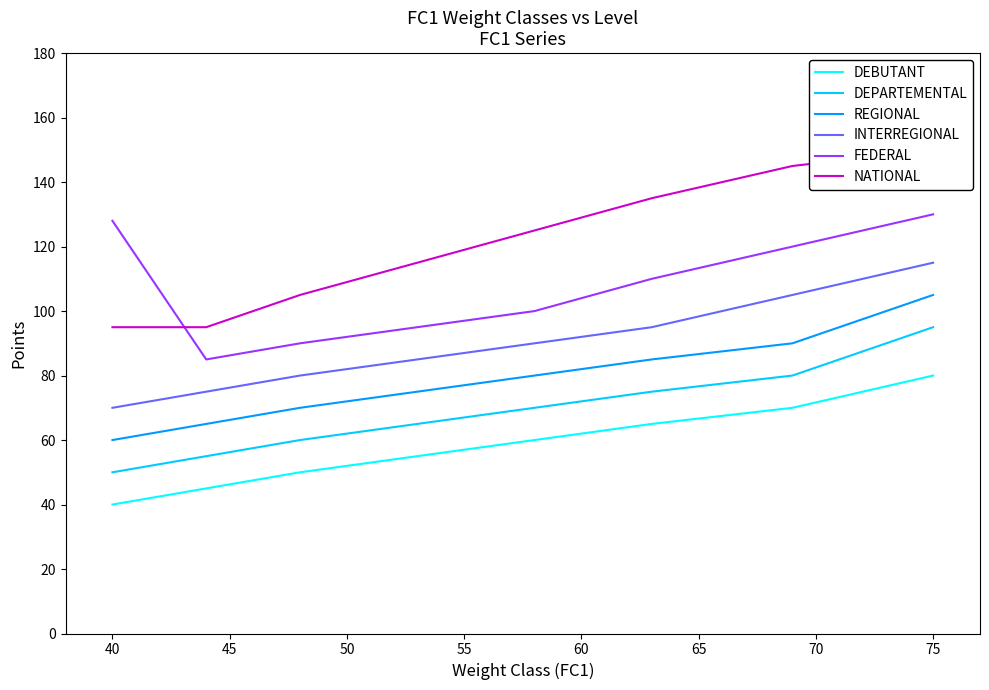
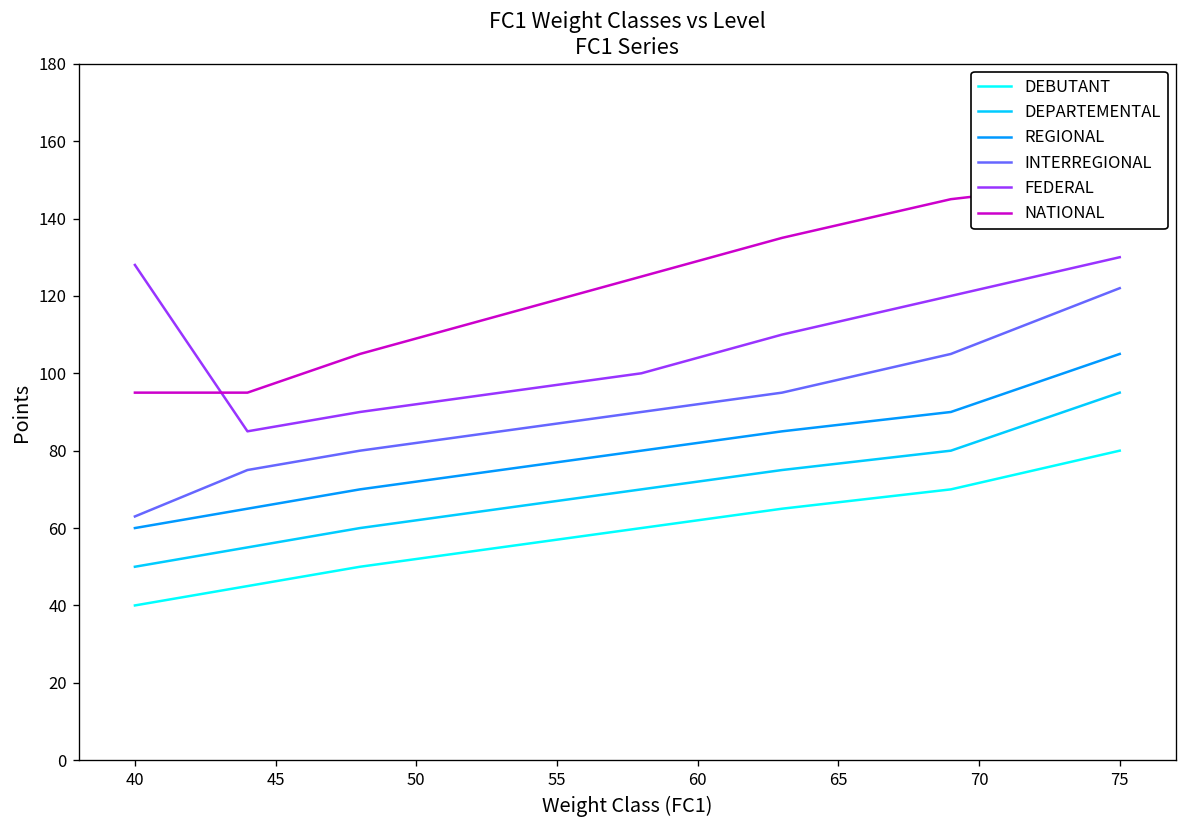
  {
    "INTERREGIONAL": {
-     "40": 70,
-     "75": 115
+     "40": 63,
+     "75": 122
    },
    "FEDERAL": {
      "40": 128,
      "75": 130
    },
    "NATIONAL": {
      "40": 95
    }
  }
